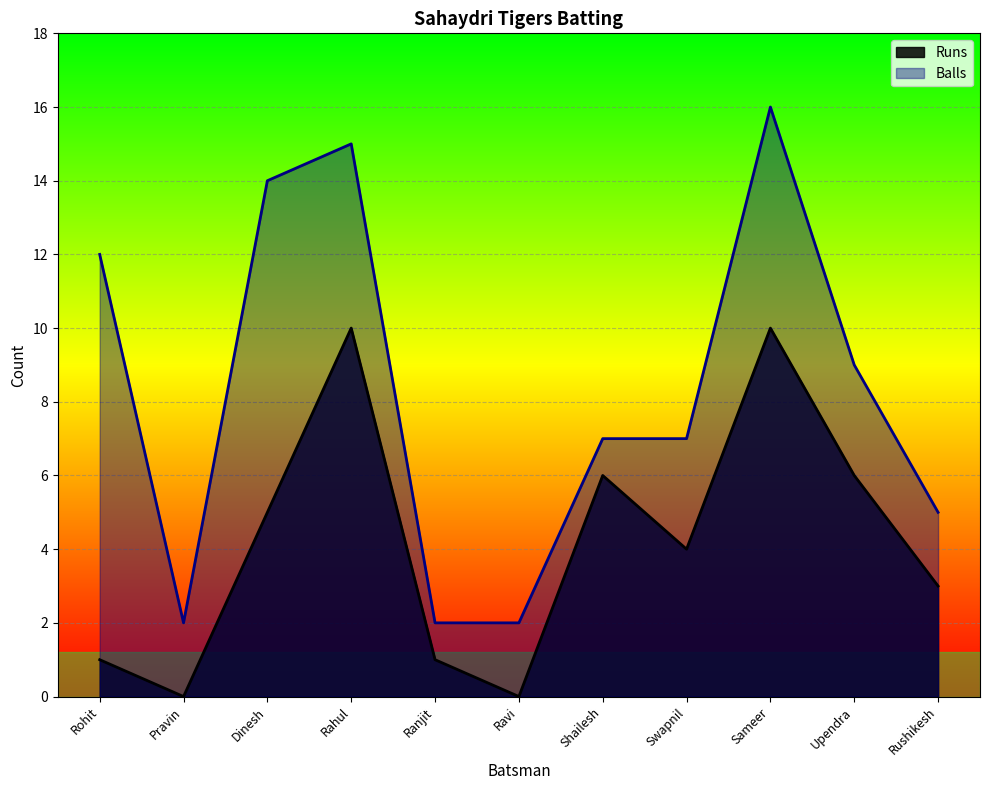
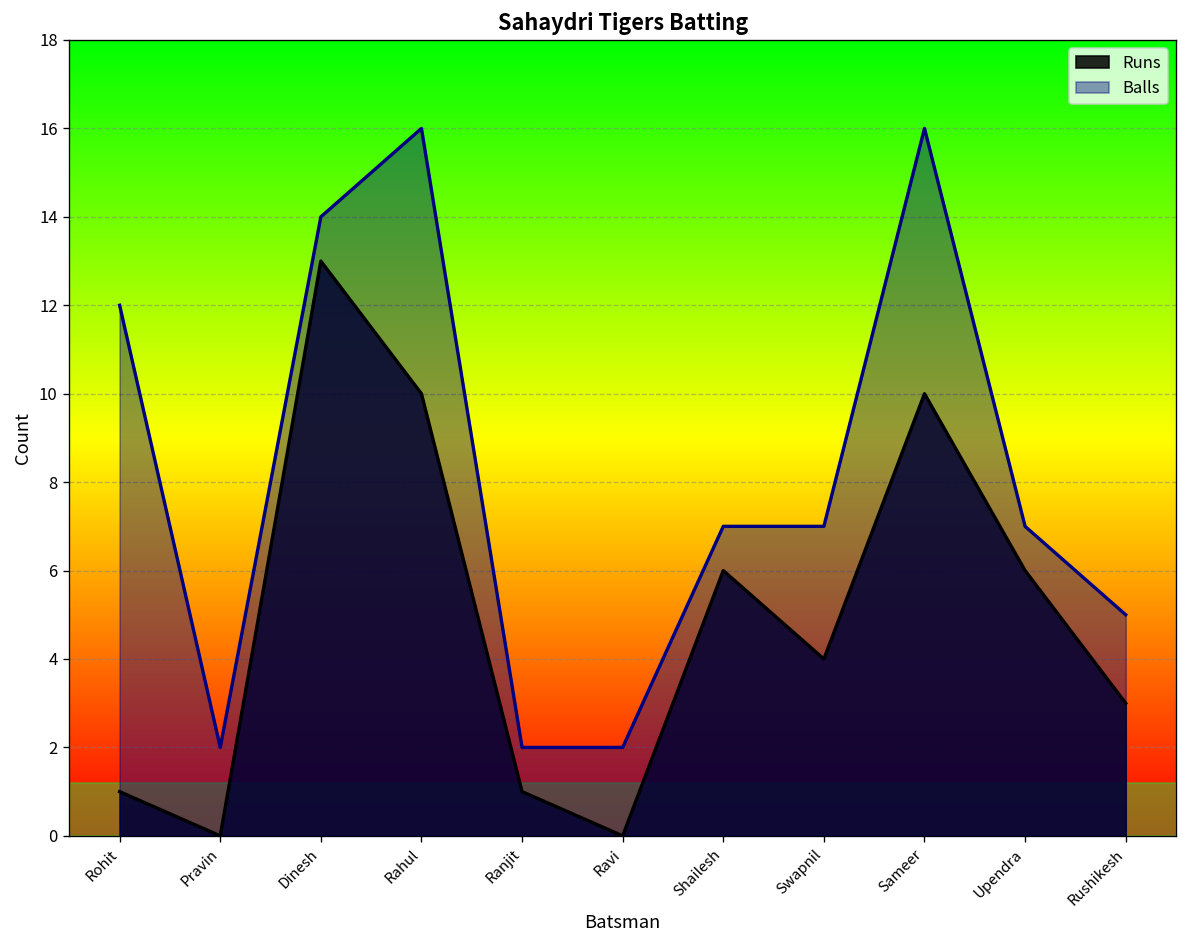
  {
    "Runs": {
-     "Dinesh": 5,
+     "Dinesh": 13,
      "Rahul": 10,
      "Shailesh": 6,
      "Swapnil": 4,
      "Sameer": 10,
      "Upendra": 6,
      "Rushikesh": 3
    },
    "Balls": {
      "Rohit": 12,
      "Pravin": 2,
      "Dinesh": 14,
-     "Rahul": 15,
+     "Rahul": 16,
      "Ranjit": 2,
      "Ravi": 2,
      "Shailesh": 7,
      "Swapnil": 7,
      "Sameer": 16,
-     "Upendra": 9,
+     "Upendra": 7,
      "Rushikesh": 5
    }
  }
